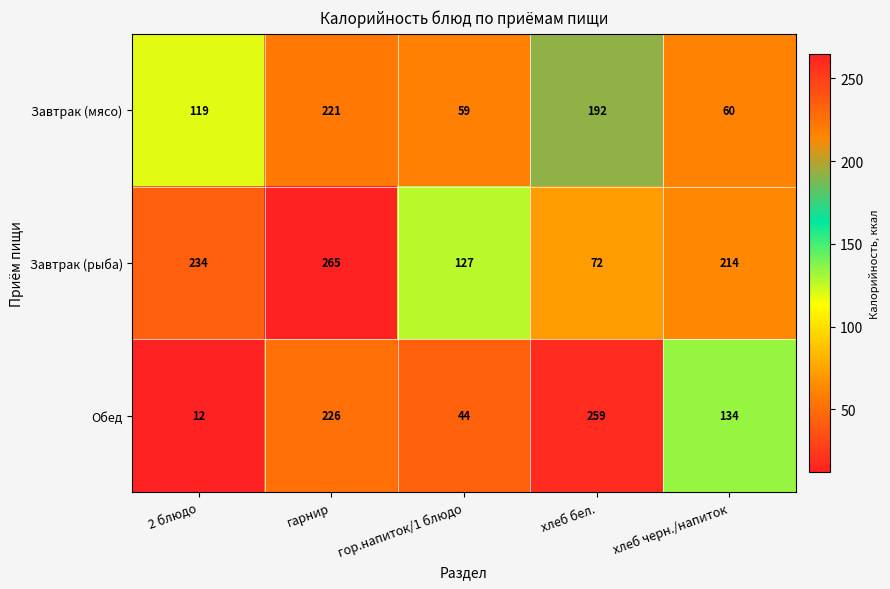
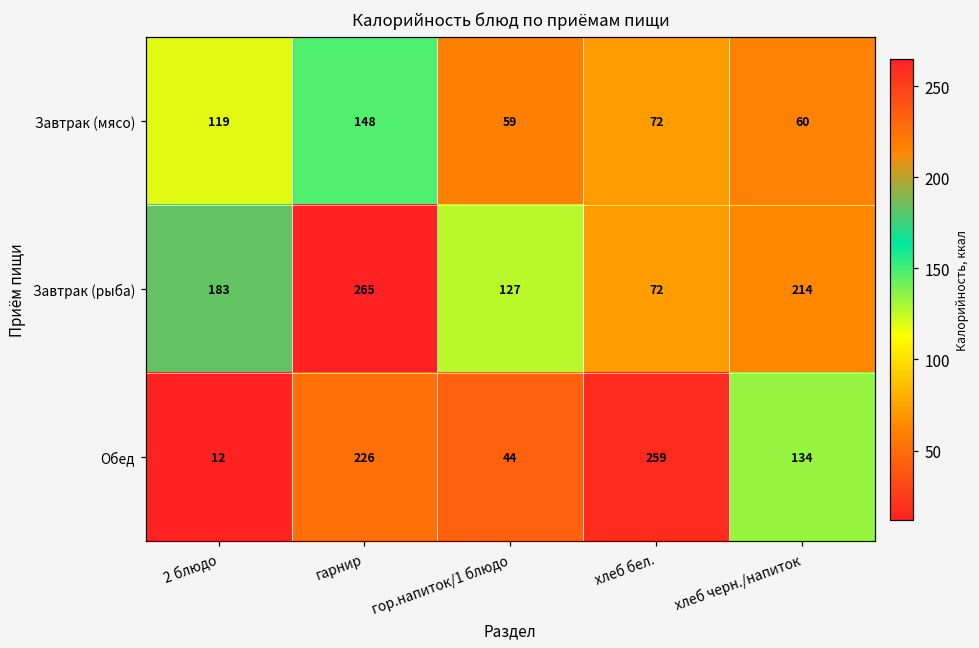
  {
    "Завтрак (мясо)": {
      "2 блюдо": 119,
-     "гарнир": 221,
+     "гарнир": 148,
      "гор.напиток/1 блюдо": 59,
-     "хлеб бел.": 192,
+     "хлеб бел.": 72,
      "хлеб черн./напиток": 60
    },
    "Завтрак (рыба)": {
-     "2 блюдо": 234,
+     "2 блюдо": 183,
      "гарнир": 265,
      "гор.напиток/1 блюдо": 127,
      "хлеб бел.": 72,
      "хлеб черн./напиток": 214
    },
    "Обед": {
      "2 блюдо": 12,
      "гарнир": 226,
      "гор.напиток/1 блюдо": 44,
      "хлеб бел.": 259,
      "хлеб черн./напиток": 134
    }
  }
